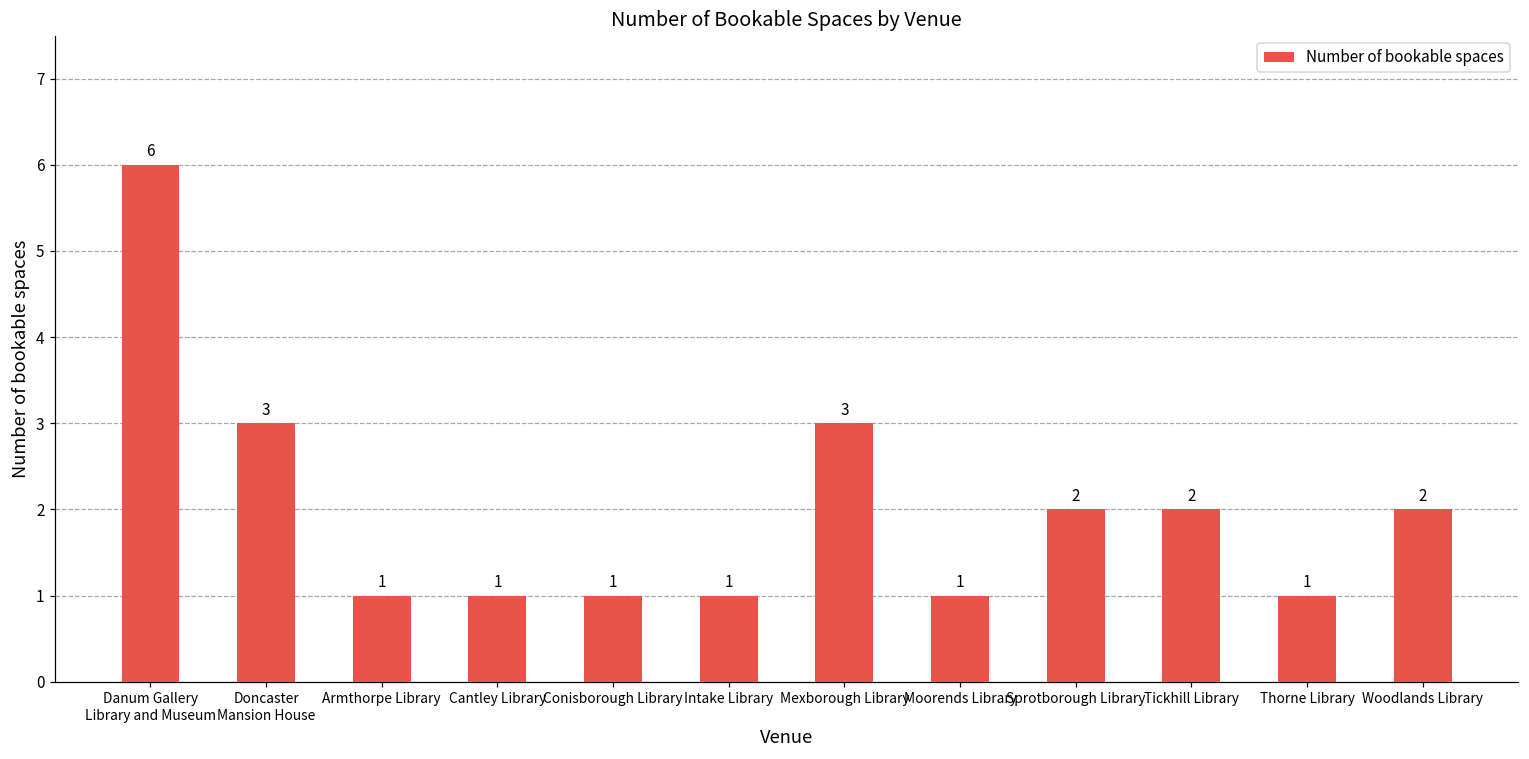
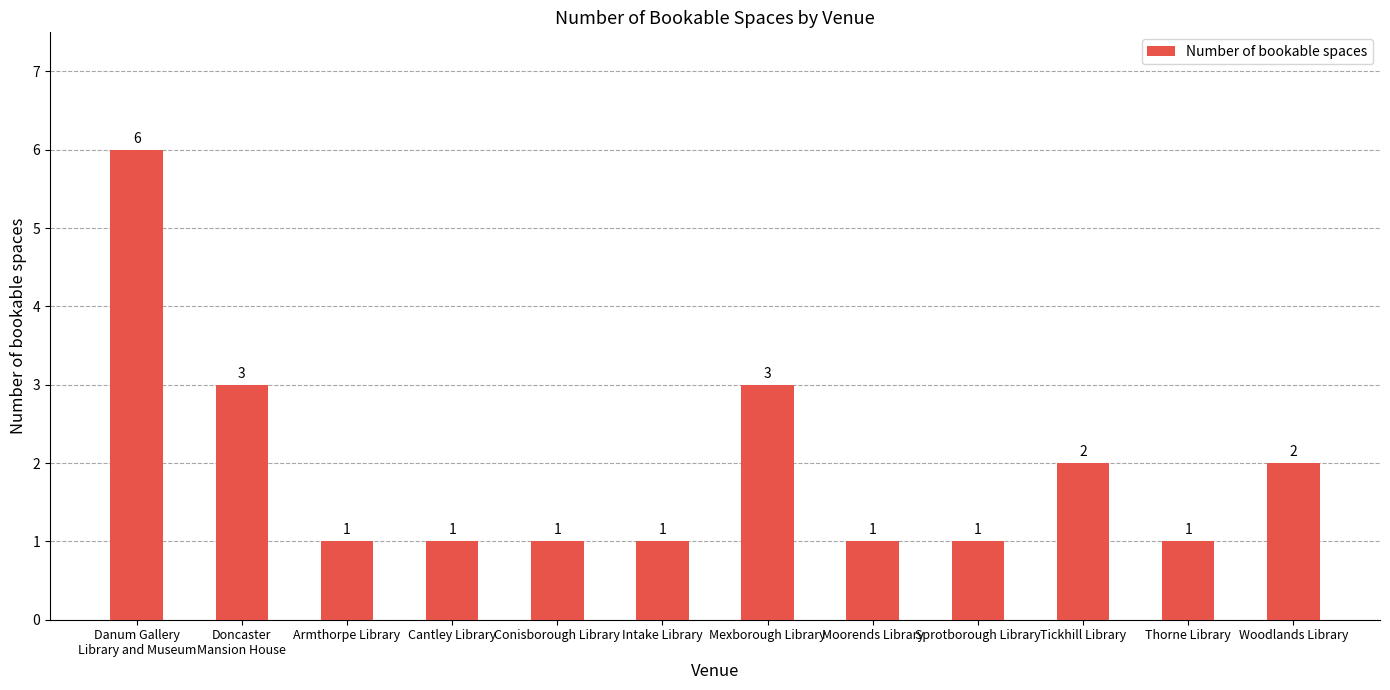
  {
    "Danum Gallery Library and Museum": 6,
    "Doncaster Mansion House": 3,
    "Armthorpe Library": 1,
    "Cantley Library": 1,
    "Conisborough Library": 1,
    "Intake Library": 1,
    "Mexborough Library": 3,
    "Moorends Library": 1,
-   "Sprotborough Library": 2,
+   "Sprotborough Library": 1,
    "Tickhill Library": 2,
    "Thorne Library": 1,
    "Woodlands Library": 2
  }
